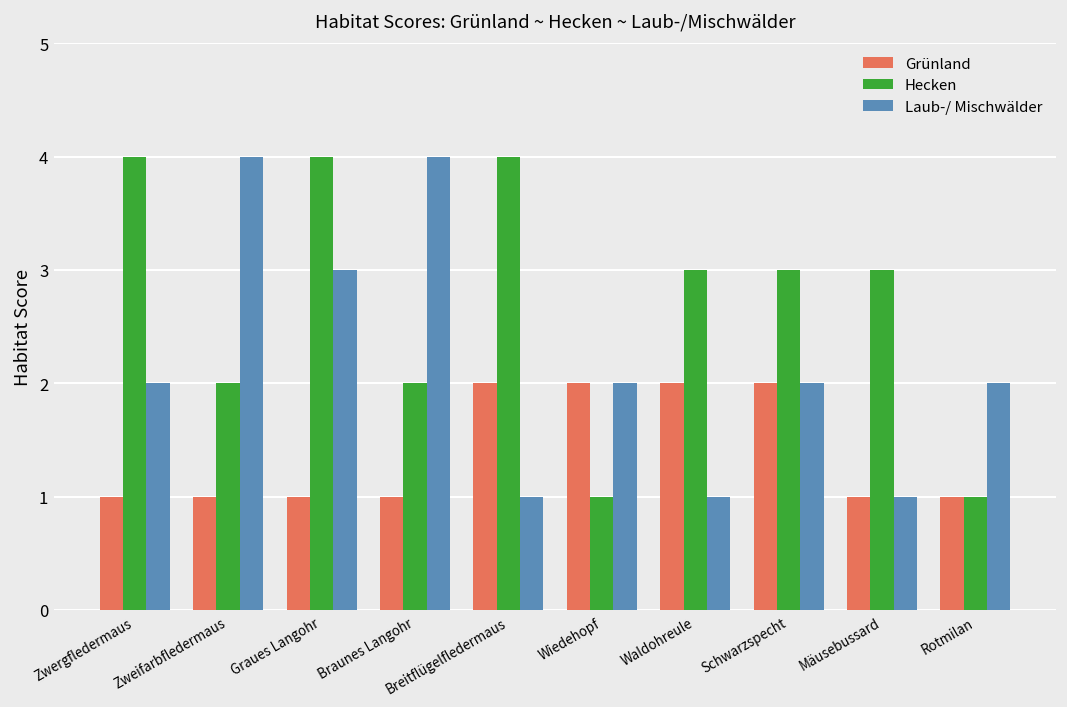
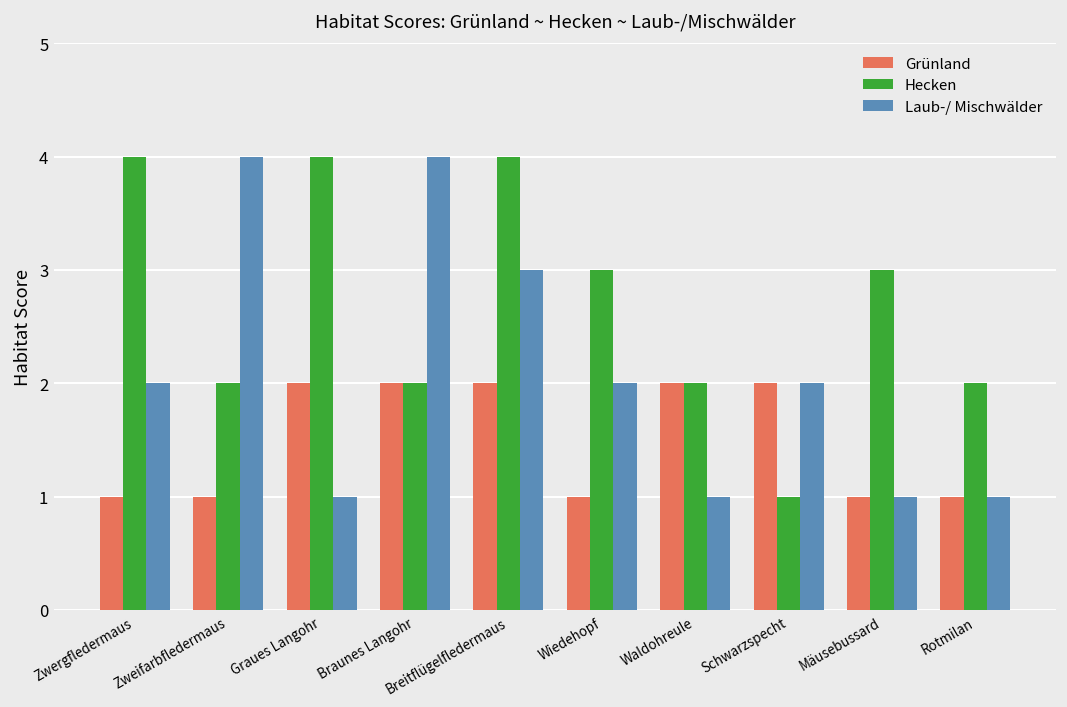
  {
    "Grünland": {
      "Zwergfledermaus": 1,
      "Zweifarbfledermaus": 1,
-     "Graues Langohr": 1,
-     "Braunes Langohr": 1,
+     "Graues Langohr": 2,
+     "Braunes Langohr": 2,
      "Breitflügelfledermaus": 2,
-     "Wiedehopf": 2,
+     "Wiedehopf": 1,
      "Waldohreule": 2,
      "Schwarzspecht": 2,
      "Mäusebussard": 1,
      "Rotmilan": 1
    },
    "Hecken": {
      "Zwergfledermaus": 4,
      "Zweifarbfledermaus": 2,
      "Graues Langohr": 4,
      "Braunes Langohr": 2,
      "Breitflügelfledermaus": 4,
-     "Wiedehopf": 1,
-     "Waldohreule": 3,
-     "Schwarzspecht": 3,
+     "Wiedehopf": 3,
+     "Waldohreule": 2,
+     "Schwarzspecht": 1,
      "Mäusebussard": 3,
-     "Rotmilan": 1
+     "Rotmilan": 2
    },
    "Laub-/ Mischwälder": {
      "Zwergfledermaus": 2,
      "Zweifarbfledermaus": 4,
-     "Graues Langohr": 3,
+     "Graues Langohr": 1,
      "Braunes Langohr": 4,
-     "Breitflügelfledermaus": 1,
+     "Breitflügelfledermaus": 3,
      "Wiedehopf": 2,
      "Waldohreule": 1,
      "Schwarzspecht": 2,
      "Mäusebussard": 1,
-     "Rotmilan": 2
+     "Rotmilan": 1
    }
  }
